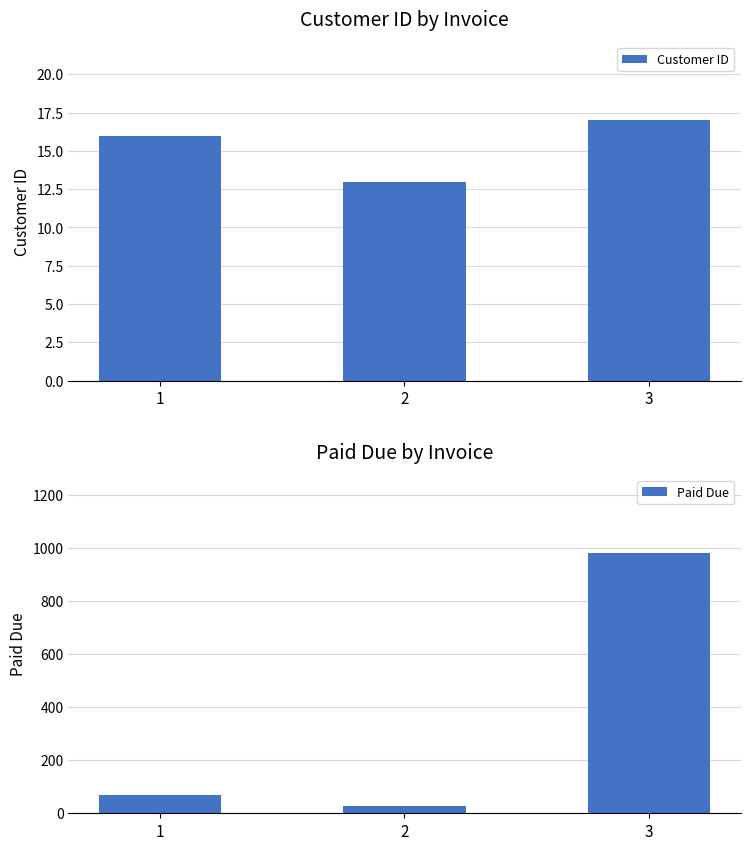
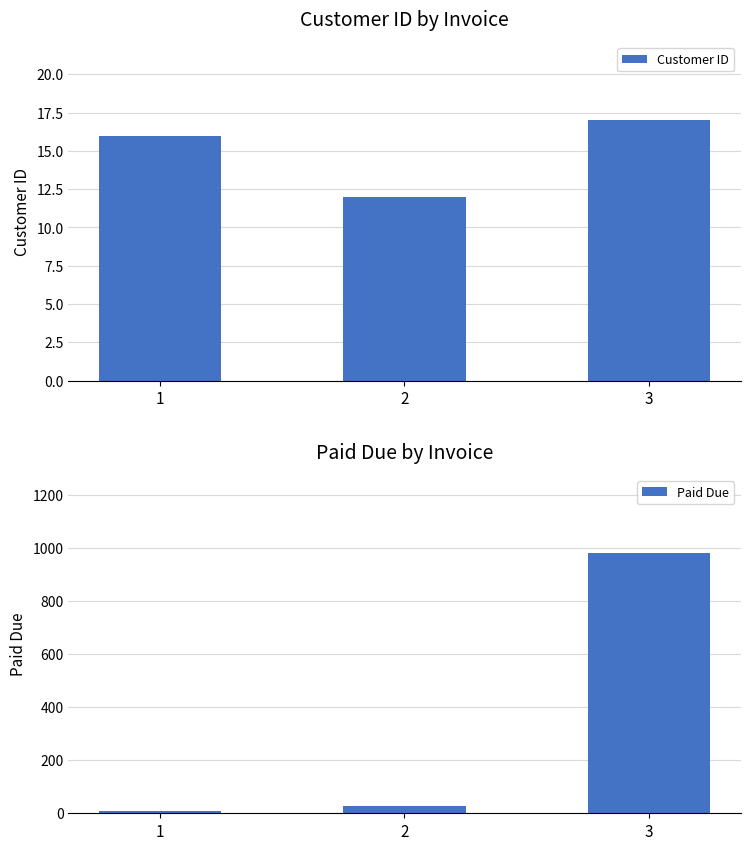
  {
    "Customer ID by Invoice": {
      "1": 16,
-     "2": 13,
+     "2": 12,
      "3": 17
    },
    "Paid Due by Invoice": {
-     "1": 70,
+     "1": 10,
      "2": 30,
      "3": 980
    }
  }
